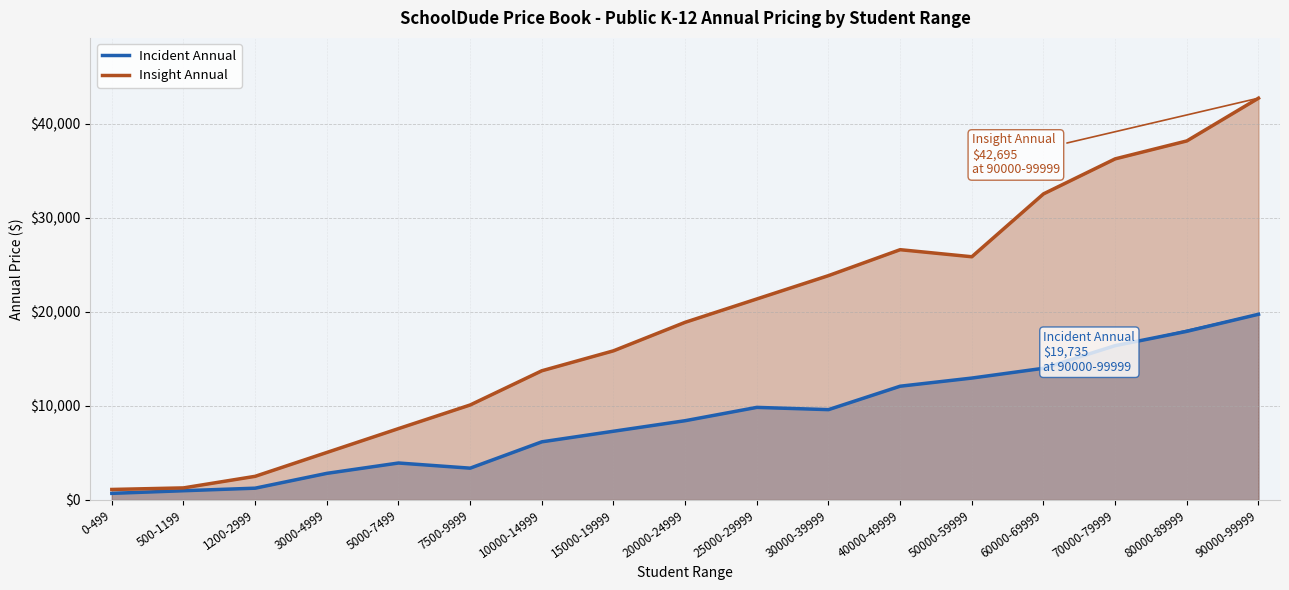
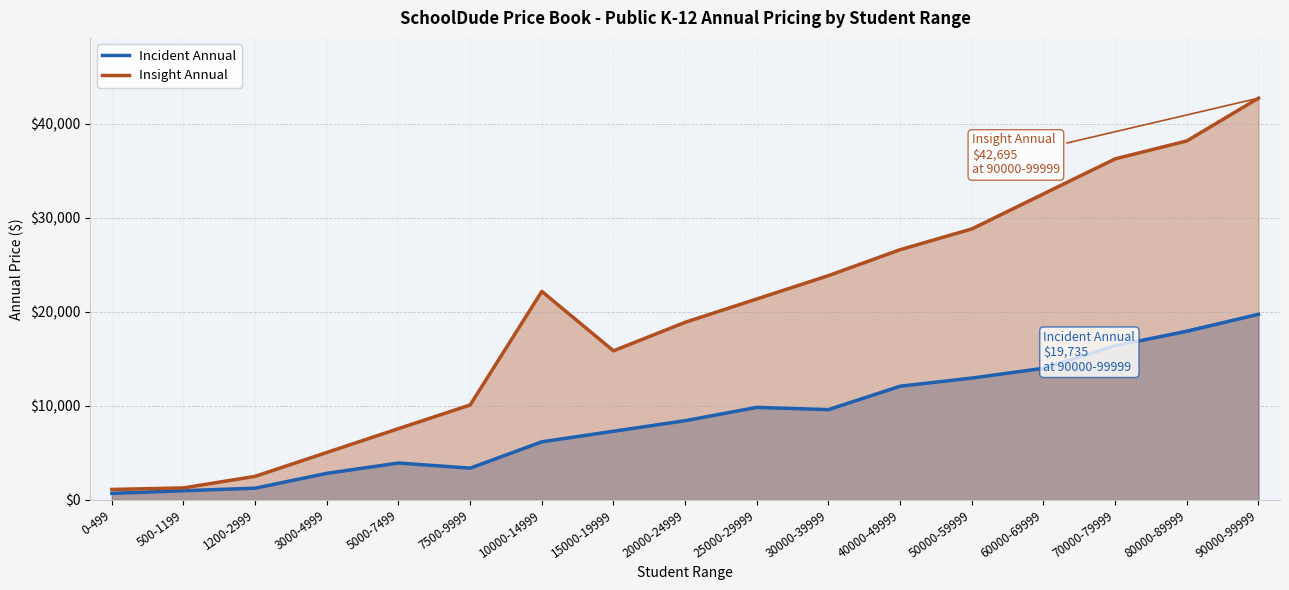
  {
    "Incident Annual": {
      "0-499": "$1,000",
      "500-1199": "$1,000",
      "1200-2999": "$1,000",
      "3000-4999": "$3,000",
      "5000-7499": "$4,000",
      "7500-9999": "$3,000",
      "10000-14999": "$6,000",
      "15000-19999": "$7,000",
      "20000-24999": "$8,000",
      "25000-29999": "$10,000",
      "30000-39999": "$10,000",
      "40000-49999": "$12,000",
      "50000-59999": "$13,000",
      "90000-99999": "$20,000"
    },
    "Insight Annual": {
      "0-499": "$1,000",
      "500-1199": "$1,000",
      "1200-2999": "$3,000",
      "3000-4999": "$5,000",
      "5000-7499": "$8,000",
      "7500-9999": "$10,000",
-     "10000-14999": "$14,000",
+     "10000-14999": "$22,000",
      "15000-19999": "$16,000",
      "20000-24999": "$19,000",
      "25000-29999": "$21,000",
      "30000-39999": "$24,000",
      "40000-49999": "$27,000",
-     "50000-59999": "$26,000",
+     "50000-59999": "$29,000",
      "60000-69999": "$33,000",
      "90000-99999": "$43,000"
    }
  }
